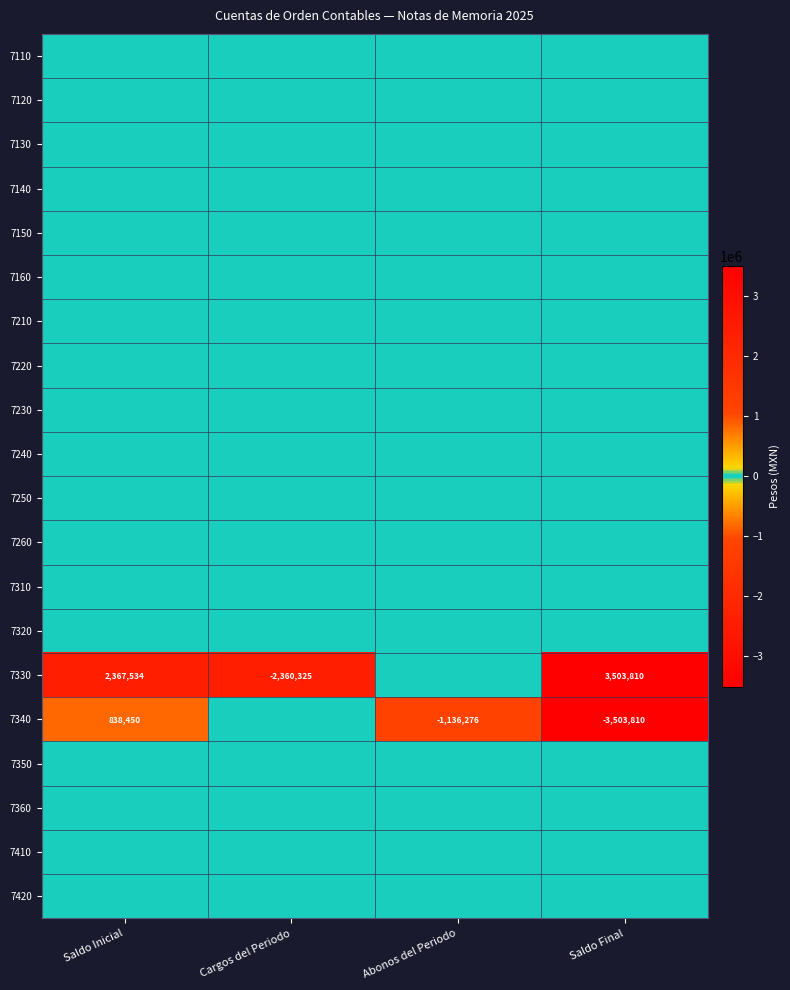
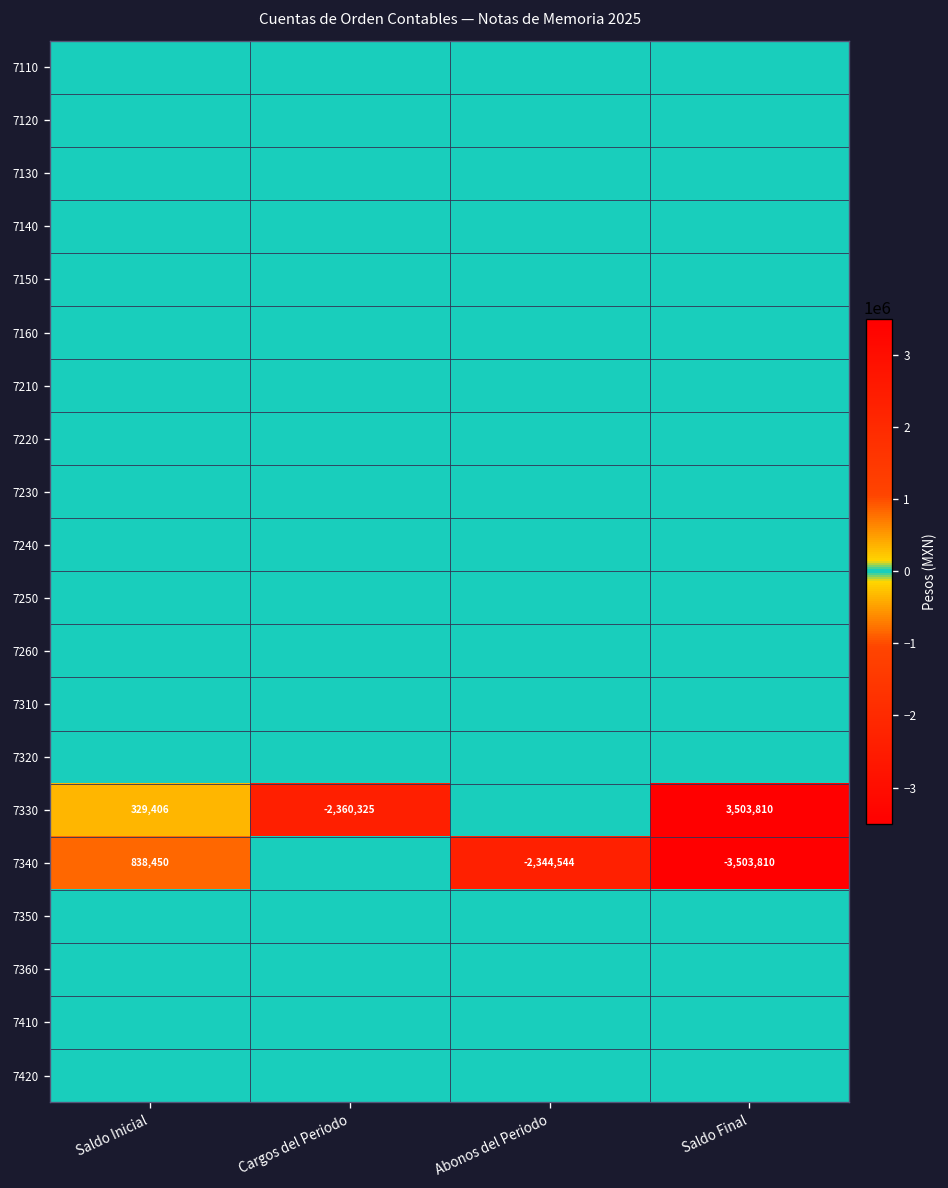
  {
    "7330": {
-     "Saldo Inicial": "2,367,534",
+     "Saldo Inicial": "329,406",
      "Cargos del Periodo": "-2,360,325",
      "Saldo Final": "3,503,810"
    },
    "7340": {
      "Saldo Inicial": "838,450",
-     "Abonos del Periodo": "-1,136,276",
+     "Abonos del Periodo": "-2,344,544",
      "Saldo Final": "-3,503,810"
    }
  }
